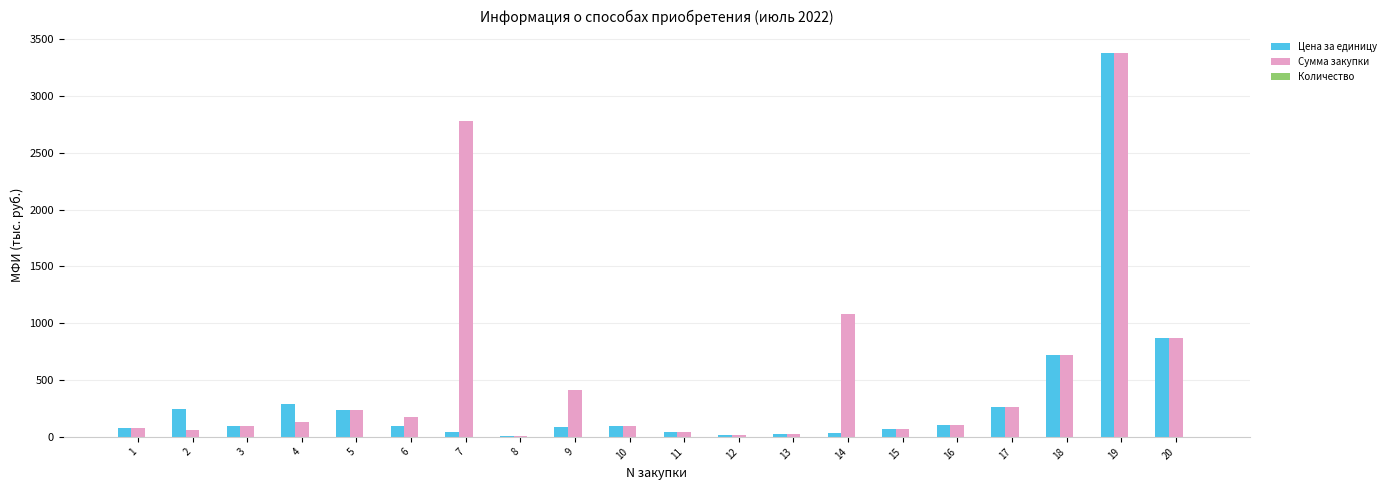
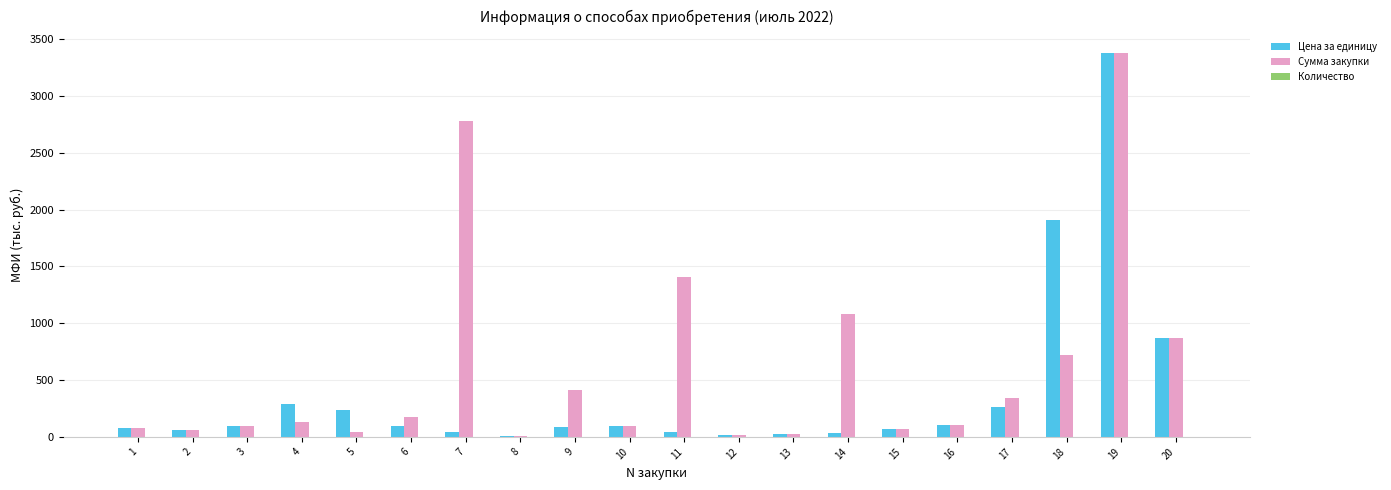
  {
    "Цена за единицу": {
      "1": 80,
-     "2": 240,
+     "2": 60,
      "3": 100,
      "4": 290,
      "5": 240,
      "6": 100,
      "7": 40,
      "9": 80,
      "10": 100,
      "11": 40,
      "13": 20,
      "14": 40,
      "15": 70,
      "16": 110,
      "17": 260,
-     "18": 720,
+     "18": 1910,
      "19": 3380,
      "20": 870
    },
    "Сумма закупки": {
      "1": 80,
      "2": 60,
      "3": 100,
      "4": 130,
-     "5": 240,
+     "5": 40,
      "6": 170,
      "7": 2780,
      "9": 410,
      "10": 100,
-     "11": 40,
+     "11": 1400,
      "13": 20,
      "14": 1080,
      "15": 70,
      "16": 110,
-     "17": 260,
+     "17": 340,
      "18": 720,
      "19": 3380,
      "20": 870
    }
  }
